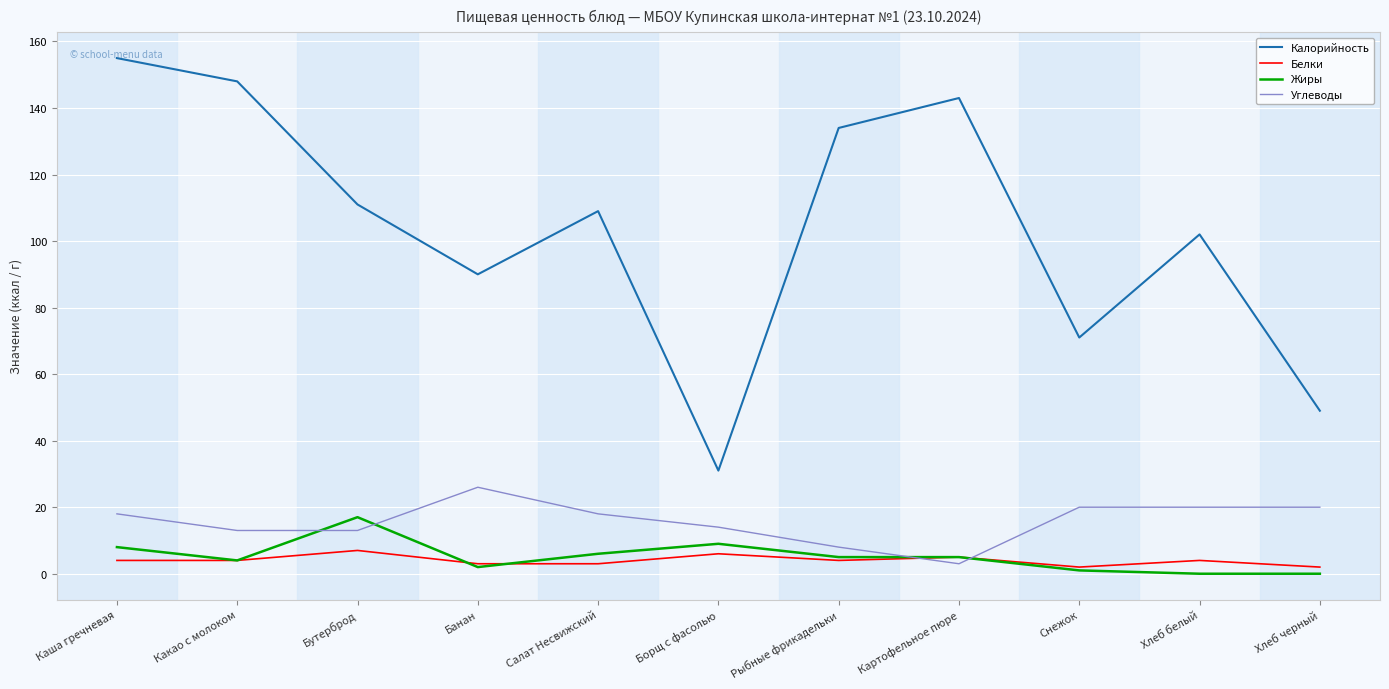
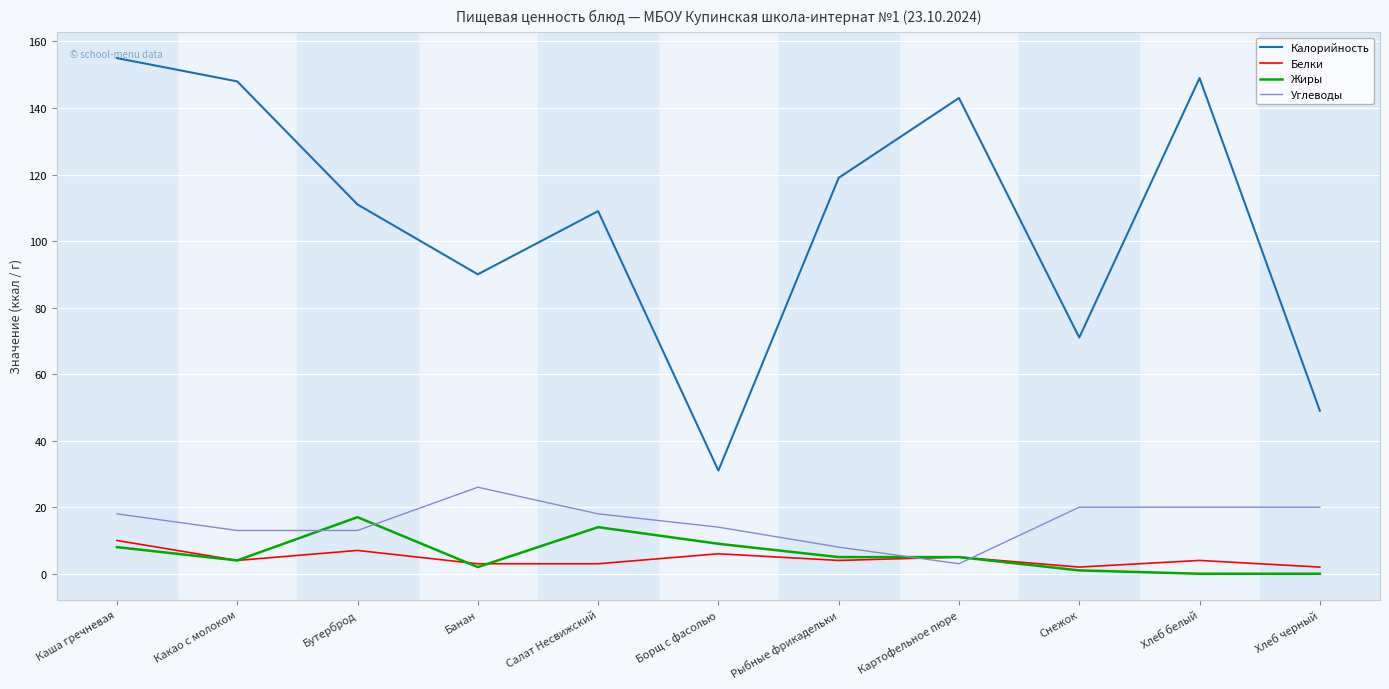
  {
    "Калорийность": {
      "Каша гречневая": 155,
      "Какао с молоком": 148,
      "Бутерброд": 111,
      "Банан": 90,
      "Салат Несвижский": 109,
      "Борщ с фасолью": 31,
-     "Рыбные фрикадельки": 134,
+     "Рыбные фрикадельки": 119,
      "Картофельное пюре": 143,
      "Снежок": 71,
-     "Хлеб белый": 102,
+     "Хлеб белый": 149,
      "Хлеб черный": 49
    },
    "Белки": {
-     "Каша гречневая": 4,
+     "Каша гречневая": 10,
      "Бутерброд": 7,
      "Банан": 3,
      "Салат Несвижский": 3,
      "Борщ с фасолью": 6,
      "Рыбные фрикадельки": 4,
      "Снежок": 2,
      "Хлеб белый": 4,
      "Хлеб черный": 2
    },
    "Жиры": {
      "Каша гречневая": 8,
      "Бутерброд": 17,
      "Банан": 2,
-     "Салат Несвижский": 6,
+     "Салат Несвижский": 14,
      "Борщ с фасолью": 9,
      "Рыбные фрикадельки": 5,
      "Снежок": 1,
      "Хлеб белый": 0,
      "Хлеб черный": 0
    },
    "Углеводы": {
      "Каша гречневая": 18,
      "Какао с молоком": 13,
      "Бутерброд": 13,
      "Банан": 26,
      "Салат Несвижский": 18,
      "Борщ с фасолью": 14,
      "Рыбные фрикадельки": 8,
      "Картофельное пюре": 3,
      "Снежок": 20,
      "Хлеб белый": 20,
      "Хлеб черный": 20
    }
  }
